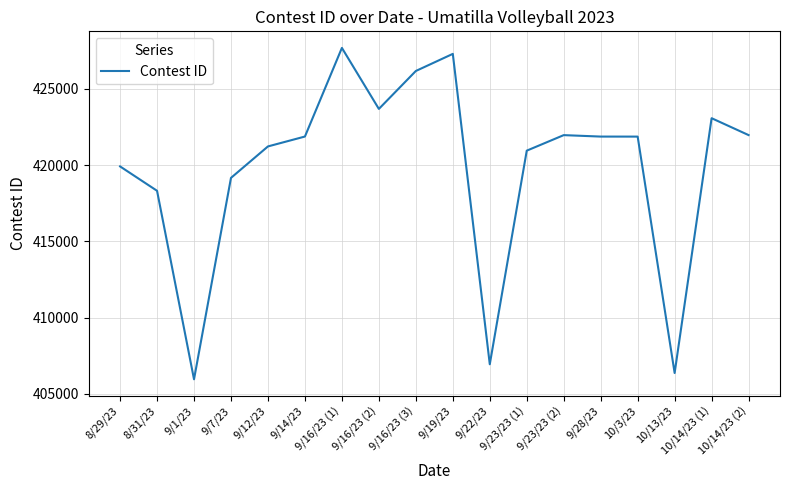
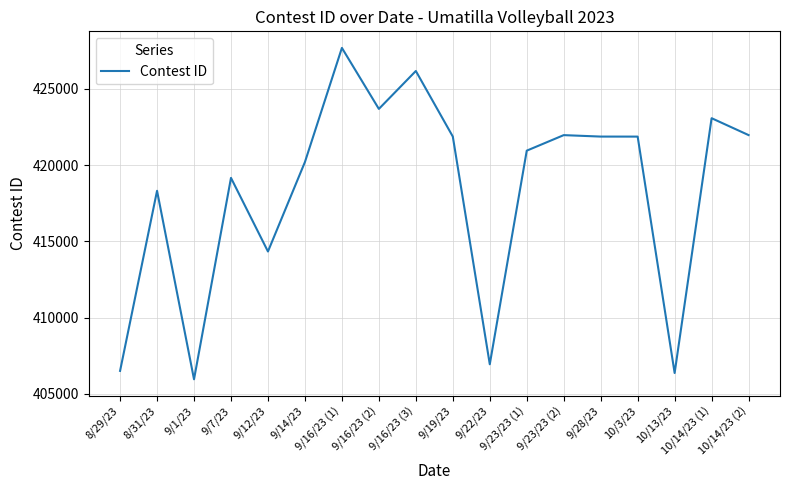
  {
-   "8/29/23": 419900,
+   "8/29/23": 406500,
    "8/31/23": 418300,
    "9/1/23": 405900,
    "9/7/23": 419200,
-   "9/12/23": 421200,
-   "9/14/23": 421900,
+   "9/12/23": 414300,
+   "9/14/23": 420200,
    "9/16/23 (1)": 427700,
    "9/16/23 (2)": 423700,
    "9/16/23 (3)": 426200,
-   "9/19/23": 427300,
+   "9/19/23": 421900,
    "9/22/23": 406900,
    "9/23/23 (1)": 421000,
    "9/23/23 (2)": 422000,
    "9/28/23": 421900,
    "10/3/23": 421900,
    "10/13/23": 406400,
    "10/14/23 (1)": 423100,
    "10/14/23 (2)": 422000
  }
